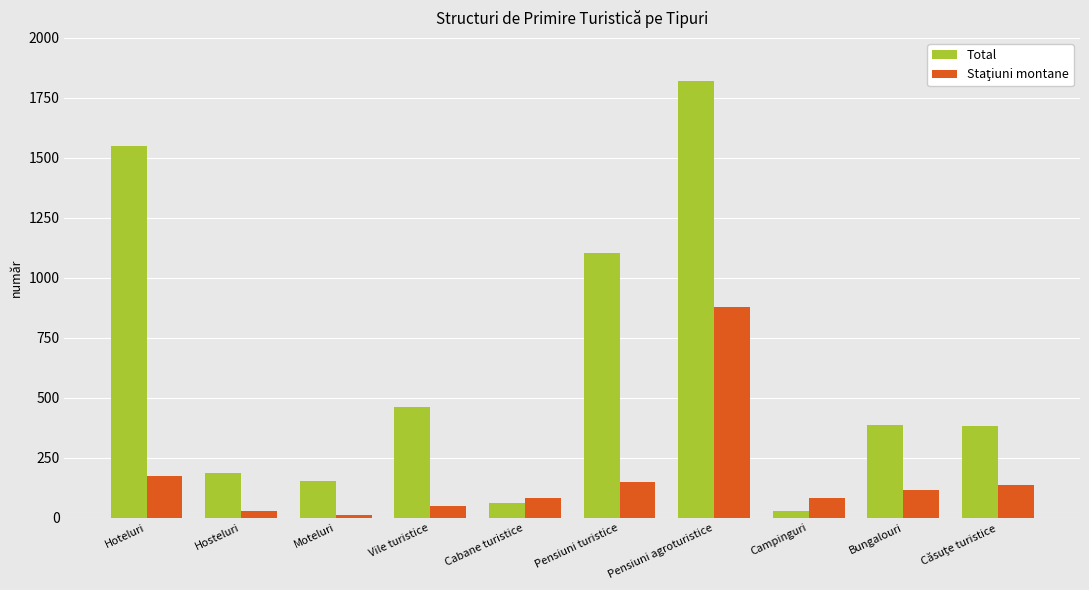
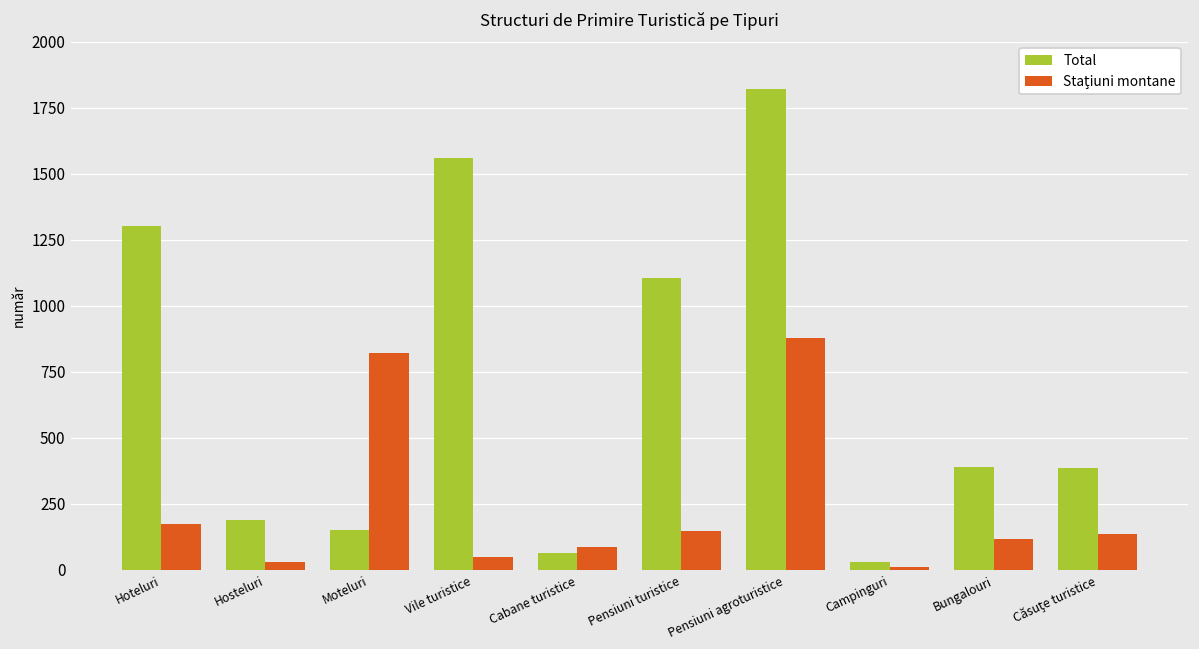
  {
    "Total": {
-     "Hoteluri": 1550,
+     "Hoteluri": 1300,
      "Hosteluri": 190,
      "Moteluri": 150,
-     "Vile turistice": 460,
+     "Vile turistice": 1560,
      "Cabane turistice": 60,
      "Pensiuni turistice": 1110,
      "Pensiuni agroturistice": 1820,
      "Campinguri": 30,
      "Bungalouri": 390,
      "Căsuţe turistice": 380
    },
    "Staţiuni montane": {
      "Hoteluri": 170,
      "Hosteluri": 30,
-     "Moteluri": 10,
+     "Moteluri": 820,
      "Vile turistice": 50,
      "Cabane turistice": 90,
      "Pensiuni turistice": 150,
      "Pensiuni agroturistice": 880,
-     "Campinguri": 80,
+     "Campinguri": 10,
      "Bungalouri": 120,
      "Căsuţe turistice": 140
    }
  }
